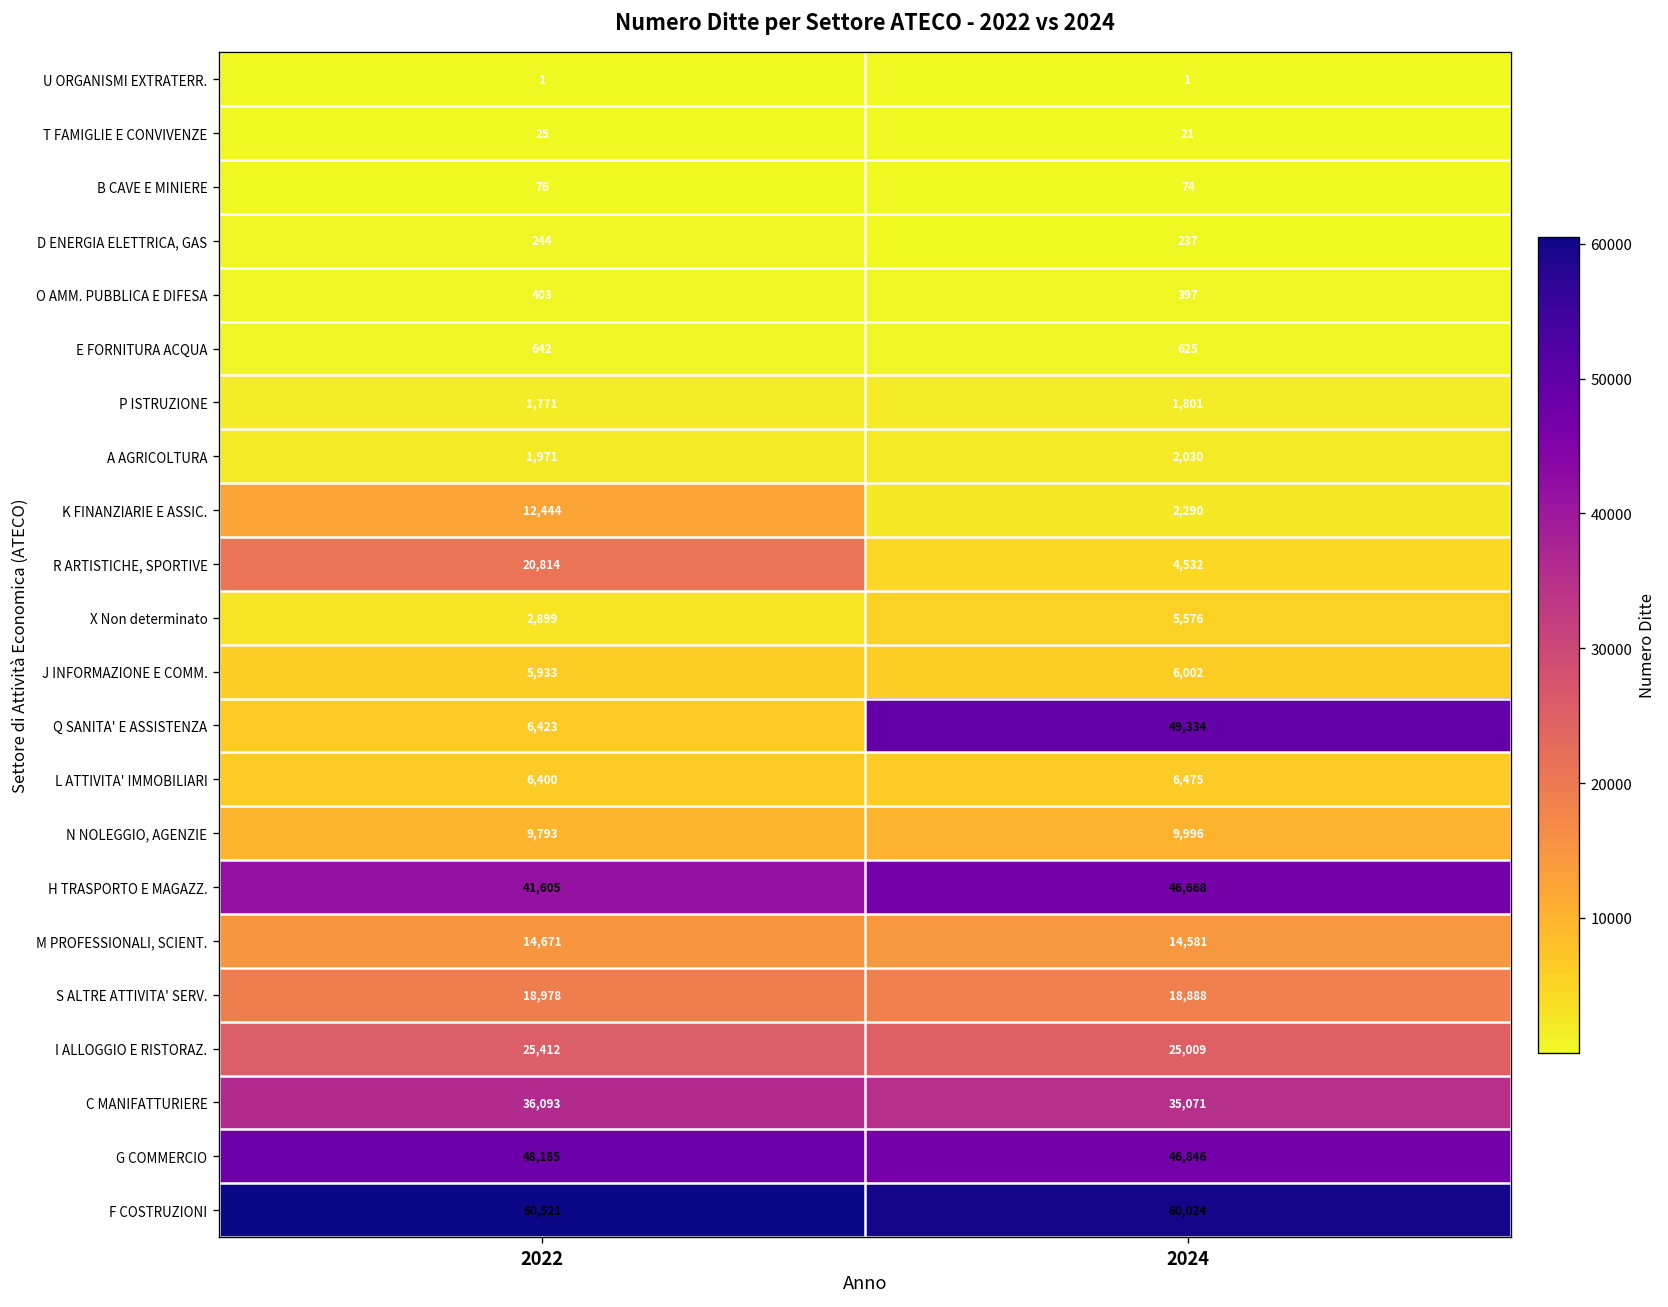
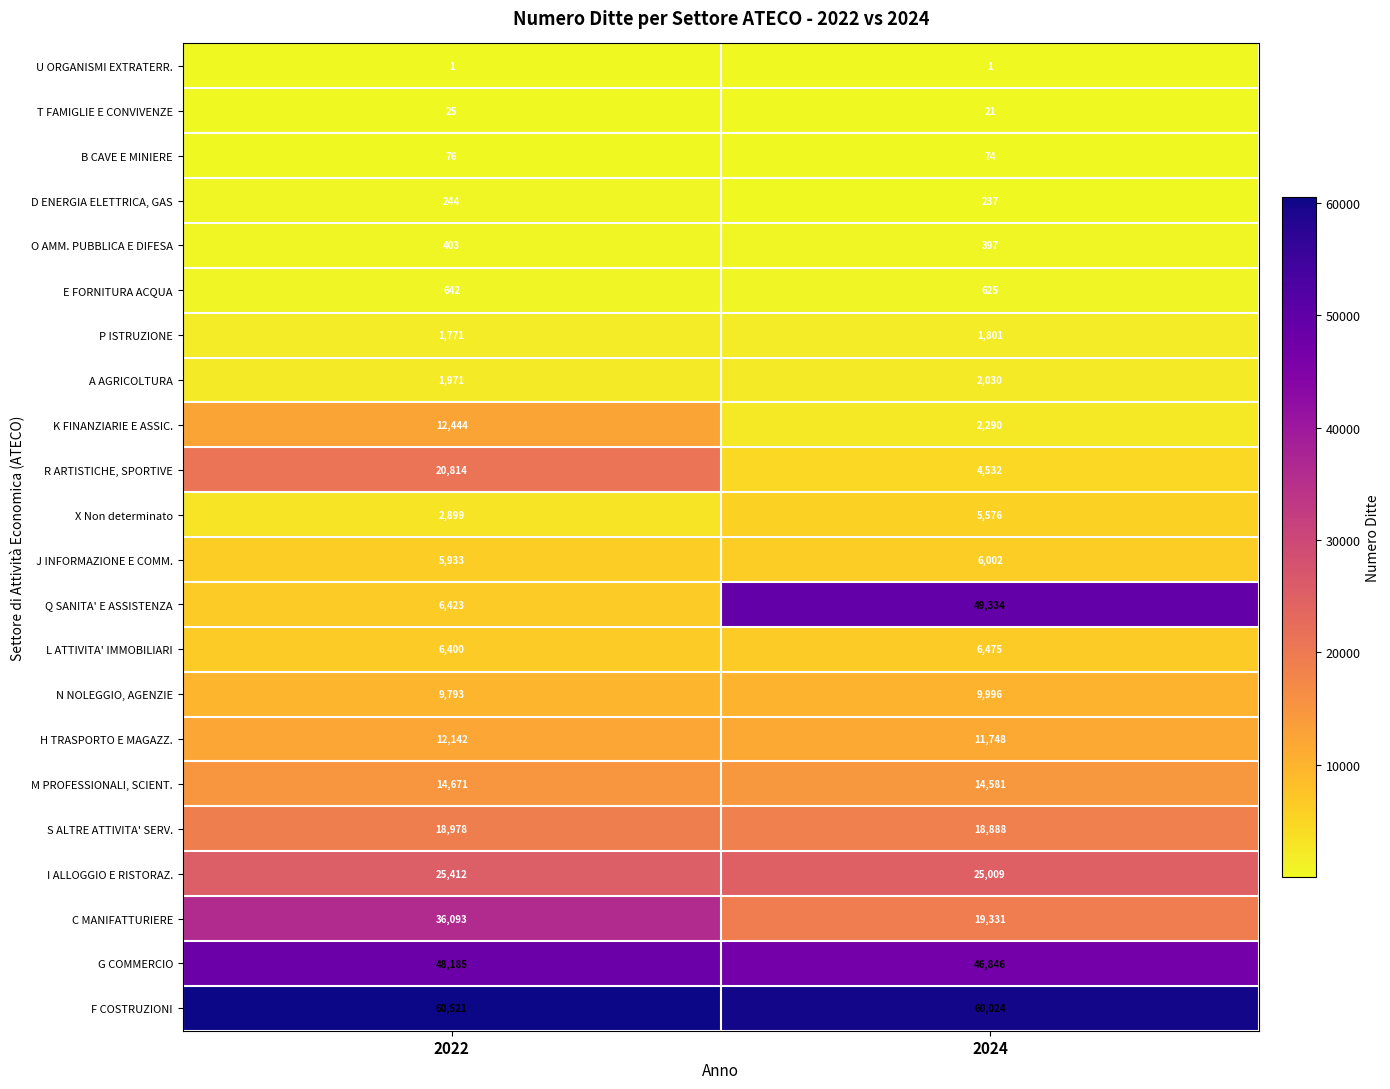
  {
    "U ORGANISMI EXTRATERR.": {
      "2022": "1",
      "2024": "1"
    },
    "T FAMIGLIE E CONVIVENZE": {
      "2022": "25",
      "2024": "21"
    },
    "B CAVE E MINIERE": {
      "2022": "76",
      "2024": "74"
    },
    "D ENERGIA ELETTRICA, GAS": {
      "2022": "244",
      "2024": "237"
    },
    "O AMM. PUBBLICA E DIFESA": {
      "2022": "403",
      "2024": "397"
    },
    "E FORNITURA ACQUA": {
      "2022": "642",
      "2024": "625"
    },
    "P ISTRUZIONE": {
      "2022": "1,771",
      "2024": "1,801"
    },
    "A AGRICOLTURA": {
      "2022": "1,971",
      "2024": "2,030"
    },
    "K FINANZIARIE E ASSIC.": {
      "2022": "12,444",
      "2024": "2,290"
    },
    "R ARTISTICHE, SPORTIVE": {
      "2022": "20,814",
      "2024": "4,532"
    },
    "X Non determinato": {
      "2022": "2,899",
      "2024": "5,576"
    },
    "J INFORMAZIONE E COMM.": {
      "2022": "5,933",
      "2024": "6,002"
    },
    "Q SANITA' E ASSISTENZA": {
      "2022": "6,423",
      "2024": "49,334"
    },
    "L ATTIVITA' IMMOBILIARI": {
      "2022": "6,400",
      "2024": "6,475"
    },
    "N NOLEGGIO, AGENZIE": {
      "2022": "9,793",
      "2024": "9,996"
    },
    "H TRASPORTO E MAGAZZ.": {
-     "2022": "41,605",
-     "2024": "46,668"
+     "2022": "12,142",
+     "2024": "11,748"
    },
    "M PROFESSIONALI, SCIENT.": {
      "2022": "14,671",
      "2024": "14,581"
    },
    "S ALTRE ATTIVITA' SERV.": {
      "2022": "18,978",
      "2024": "18,888"
    },
    "I ALLOGGIO E RISTORAZ.": {
      "2022": "25,412",
      "2024": "25,009"
    },
    "C MANIFATTURIERE": {
      "2022": "36,093",
-     "2024": "35,071"
+     "2024": "19,331"
    },
    "G COMMERCIO": {
      "2022": "48,185",
      "2024": "46,846"
    },
    "F COSTRUZIONI": {
      "2022": "60,521",
      "2024": "60,024"
    }
  }
